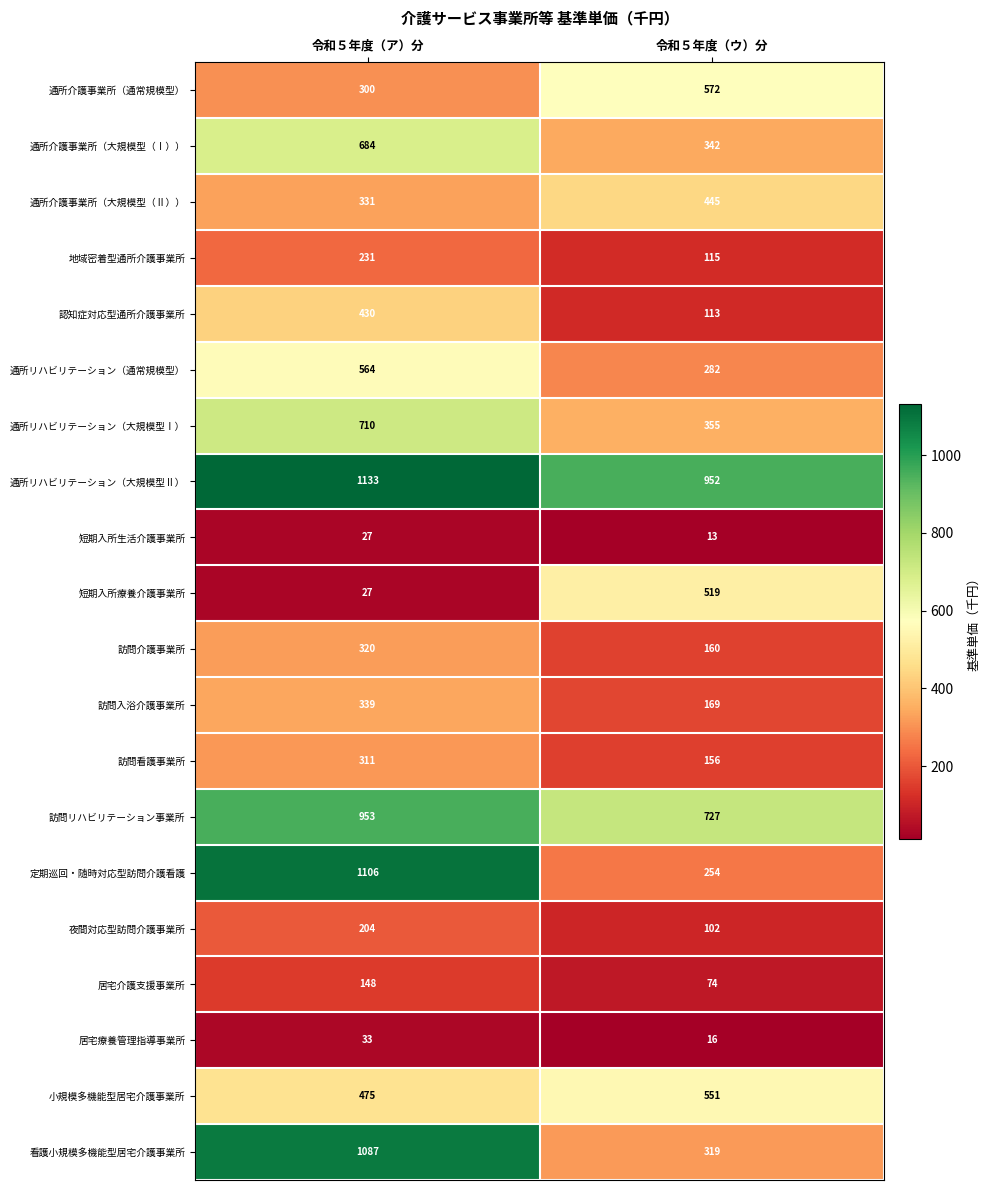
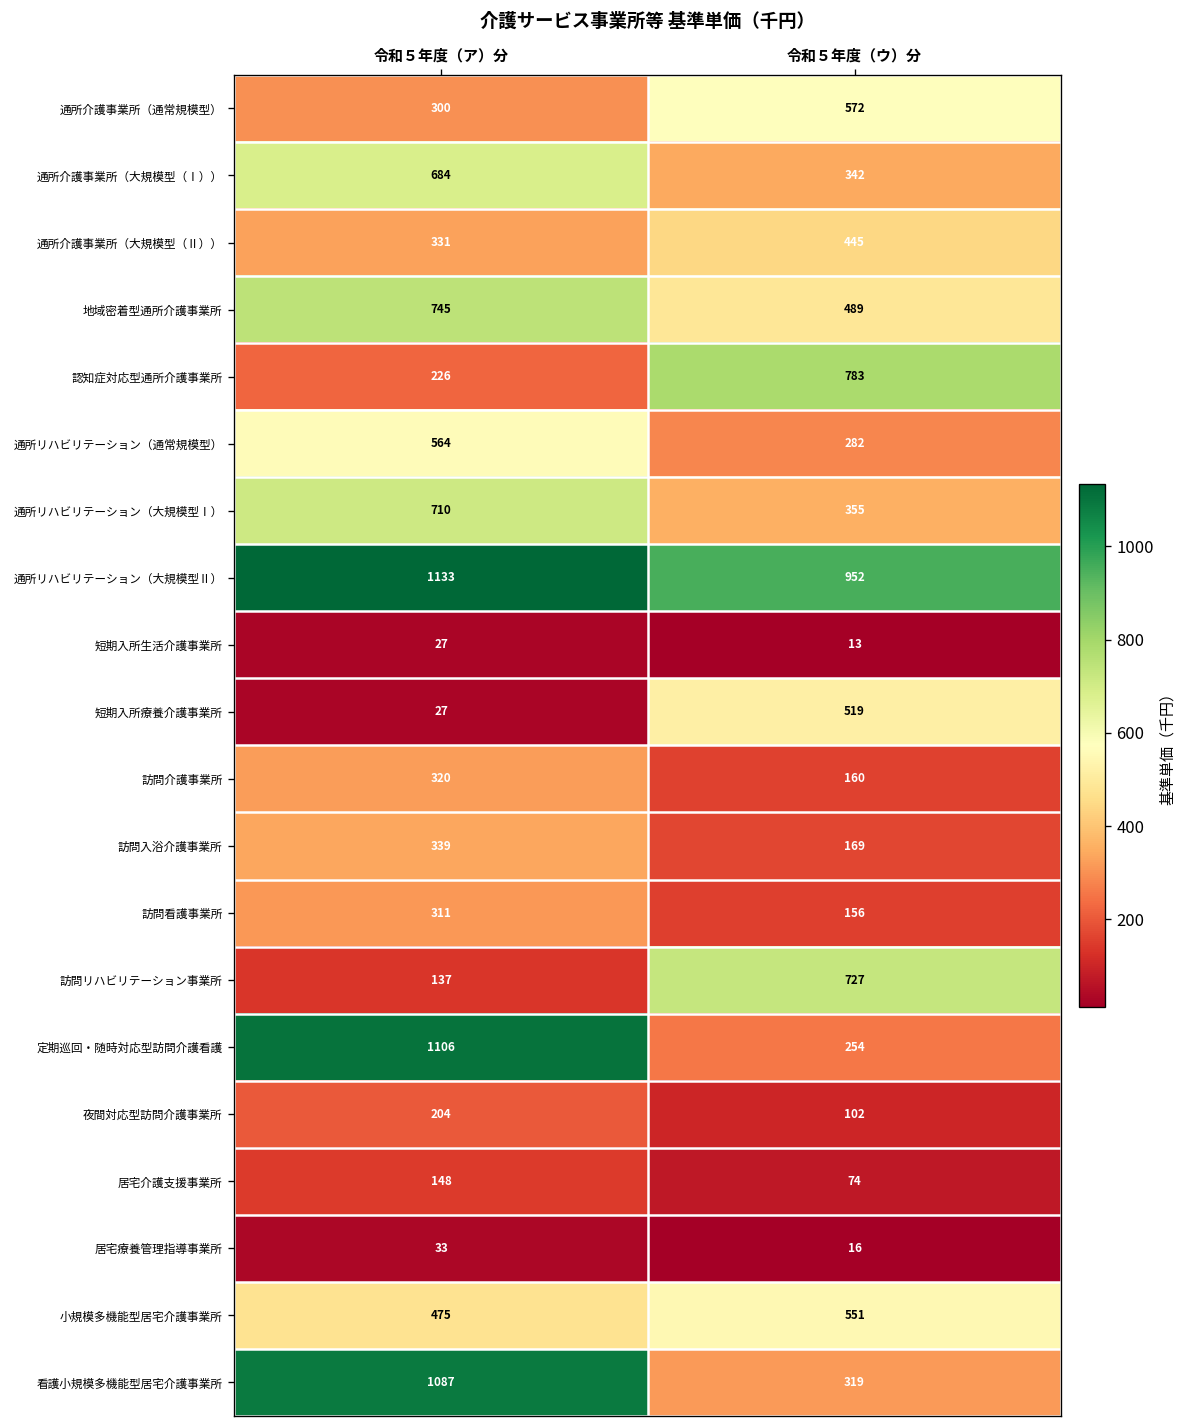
  {
    "通所介護事業所（通常規模型）": {
      "令和５年度（ア）分": 300,
      "令和５年度（ウ）分": 572
    },
    "通所介護事業所（大規模型（Ⅰ））": {
      "令和５年度（ア）分": 684,
      "令和５年度（ウ）分": 342
    },
    "通所介護事業所（大規模型（Ⅱ））": {
      "令和５年度（ア）分": 331,
      "令和５年度（ウ）分": 445
    },
    "地域密着型通所介護事業所": {
-     "令和５年度（ア）分": 231,
-     "令和５年度（ウ）分": 115
+     "令和５年度（ア）分": 745,
+     "令和５年度（ウ）分": 489
    },
    "認知症対応型通所介護事業所": {
-     "令和５年度（ア）分": 430,
-     "令和５年度（ウ）分": 113
+     "令和５年度（ア）分": 226,
+     "令和５年度（ウ）分": 783
    },
    "通所リハビリテーション（通常規模型）": {
      "令和５年度（ア）分": 564,
      "令和５年度（ウ）分": 282
    },
    "通所リハビリテーション（大規模型Ⅰ）": {
      "令和５年度（ア）分": 710,
      "令和５年度（ウ）分": 355
    },
    "通所リハビリテーション（大規模型Ⅱ）": {
      "令和５年度（ア）分": 1133,
      "令和５年度（ウ）分": 952
    },
    "短期入所生活介護事業所": {
      "令和５年度（ア）分": 27,
      "令和５年度（ウ）分": 13
    },
    "短期入所療養介護事業所": {
      "令和５年度（ア）分": 27,
      "令和５年度（ウ）分": 519
    },
    "訪問介護事業所": {
      "令和５年度（ア）分": 320,
      "令和５年度（ウ）分": 160
    },
    "訪問入浴介護事業所": {
      "令和５年度（ア）分": 339,
      "令和５年度（ウ）分": 169
    },
    "訪問看護事業所": {
      "令和５年度（ア）分": 311,
      "令和５年度（ウ）分": 156
    },
    "訪問リハビリテーション事業所": {
-     "令和５年度（ア）分": 953,
+     "令和５年度（ア）分": 137,
      "令和５年度（ウ）分": 727
    },
    "定期巡回・随時対応型訪問介護看護": {
      "令和５年度（ア）分": 1106,
      "令和５年度（ウ）分": 254
    },
    "夜間対応型訪問介護事業所": {
      "令和５年度（ア）分": 204,
      "令和５年度（ウ）分": 102
    },
    "居宅介護支援事業所": {
      "令和５年度（ア）分": 148,
      "令和５年度（ウ）分": 74
    },
    "居宅療養管理指導事業所": {
      "令和５年度（ア）分": 33,
      "令和５年度（ウ）分": 16
    },
    "小規模多機能型居宅介護事業所": {
      "令和５年度（ア）分": 475,
      "令和５年度（ウ）分": 551
    },
    "看護小規模多機能型居宅介護事業所": {
      "令和５年度（ア）分": 1087,
      "令和５年度（ウ）分": 319
    }
  }
